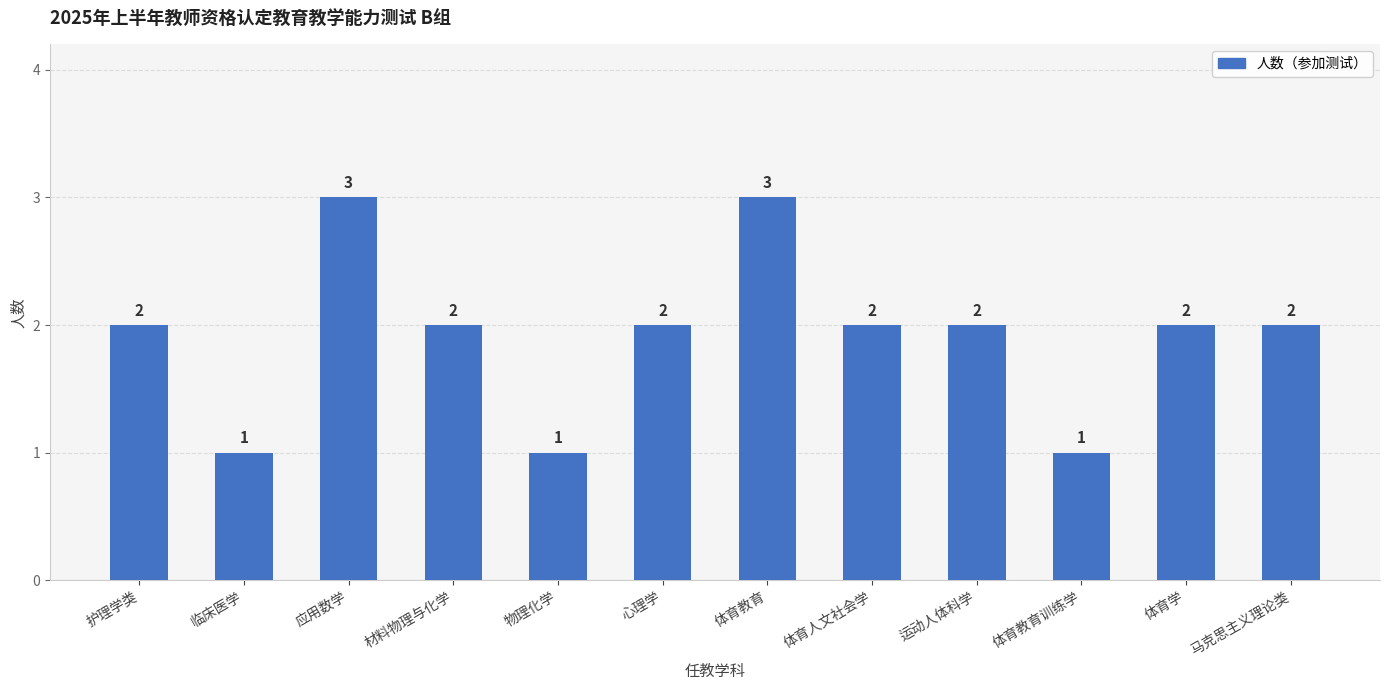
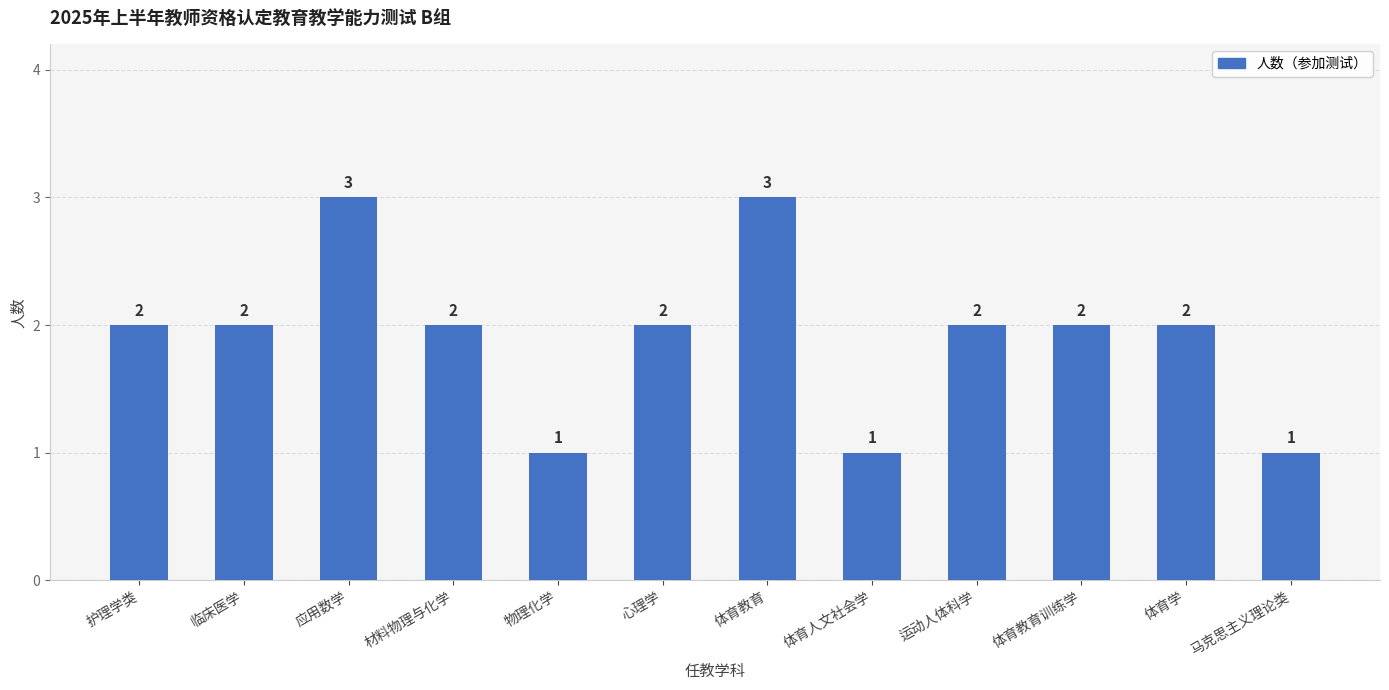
  {
    "护理学类": 2,
-   "临床医学": 1,
+   "临床医学": 2,
    "应用数学": 3,
    "材料物理与化学": 2,
    "物理化学": 1,
    "心理学": 2,
    "体育教育": 3,
-   "体育人文社会学": 2,
+   "体育人文社会学": 1,
    "运动人体科学": 2,
-   "体育教育训练学": 1,
+   "体育教育训练学": 2,
    "体育学": 2,
-   "马克思主义理论类": 2
+   "马克思主义理论类": 1
  }
